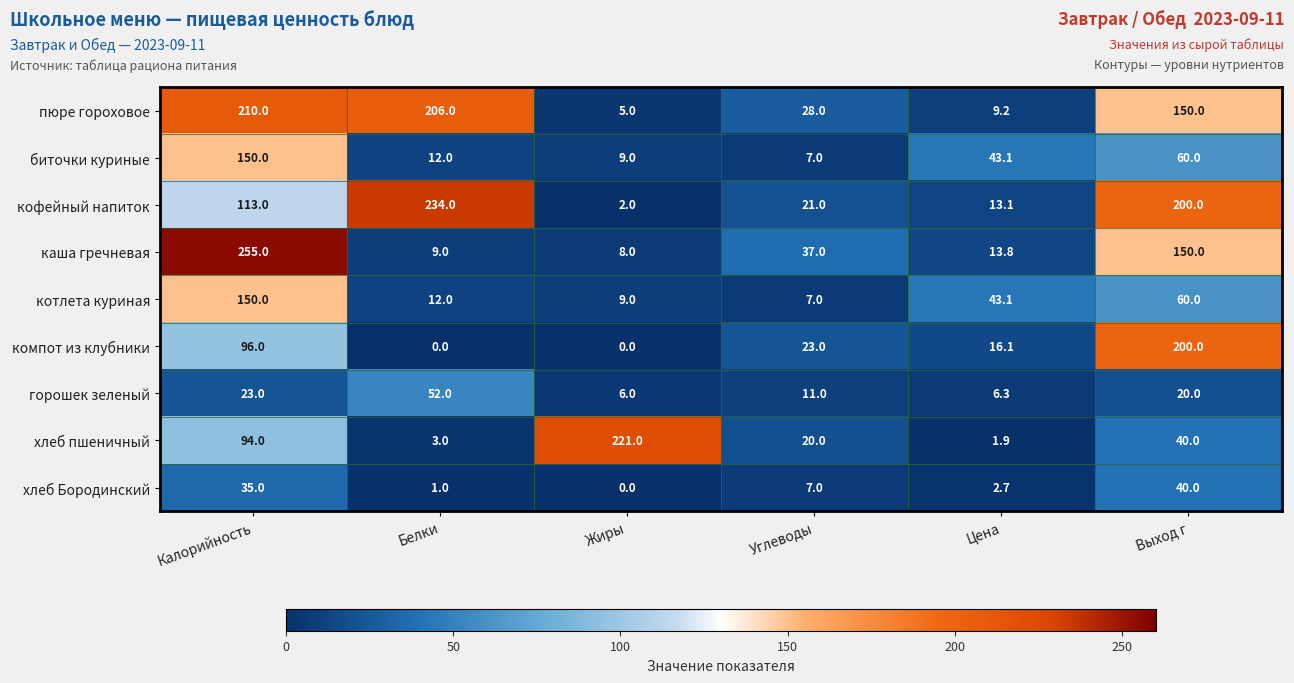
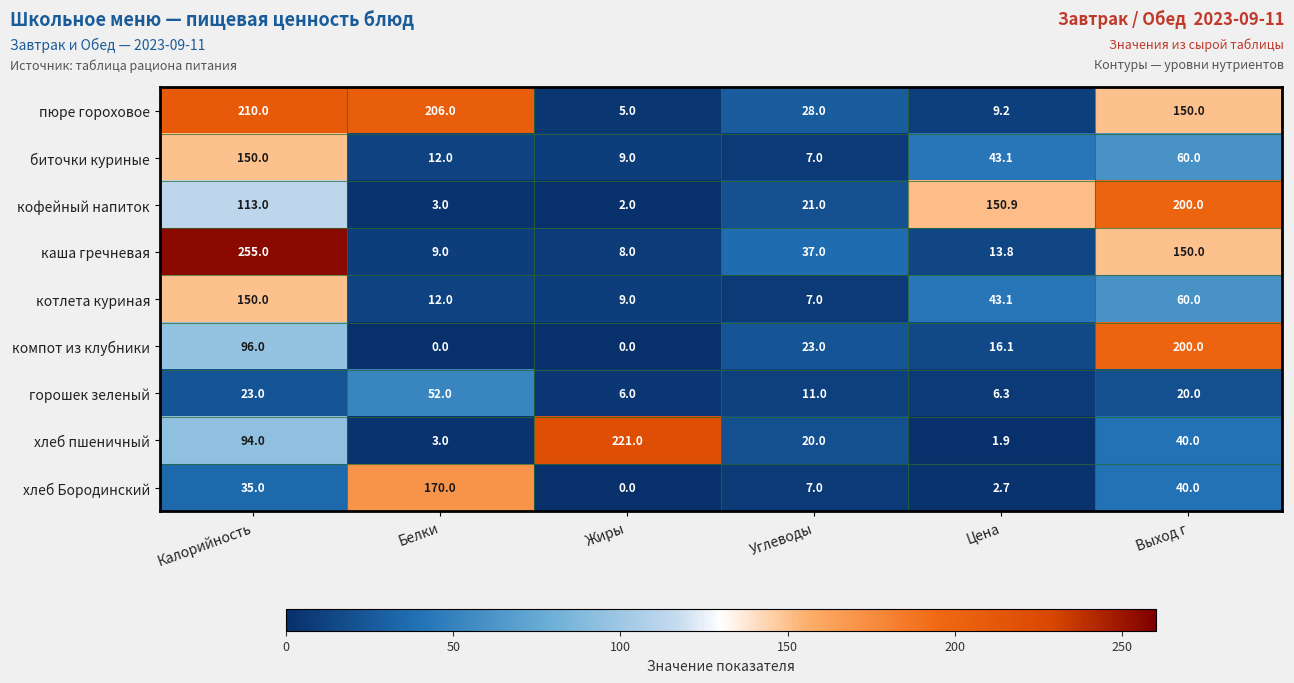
  {
    "пюре гороховое": {
      "Калорийность": 210.0,
      "Белки": 206.0,
      "Жиры": 5.0,
      "Углеводы": 28.0,
      "Цена": 9.2,
      "Выход г": 150.0
    },
    "биточки куриные": {
      "Калорийность": 150.0,
      "Белки": 12.0,
      "Жиры": 9.0,
      "Углеводы": 7.0,
      "Цена": 43.1,
      "Выход г": 60.0
    },
    "кофейный напиток": {
      "Калорийность": 113.0,
-     "Белки": 234.0,
+     "Белки": 3.0,
      "Жиры": 2.0,
      "Углеводы": 21.0,
-     "Цена": 13.1,
+     "Цена": 150.9,
      "Выход г": 200.0
    },
    "каша гречневая": {
      "Калорийность": 255.0,
      "Белки": 9.0,
      "Жиры": 8.0,
      "Углеводы": 37.0,
      "Цена": 13.8,
      "Выход г": 150.0
    },
    "котлета куриная": {
      "Калорийность": 150.0,
      "Белки": 12.0,
      "Жиры": 9.0,
      "Углеводы": 7.0,
      "Цена": 43.1,
      "Выход г": 60.0
    },
    "компот из клубники": {
      "Калорийность": 96.0,
      "Белки": 0.0,
      "Жиры": 0.0,
      "Углеводы": 23.0,
      "Цена": 16.1,
      "Выход г": 200.0
    },
    "горошек зеленый": {
      "Калорийность": 23.0,
      "Белки": 52.0,
      "Жиры": 6.0,
      "Углеводы": 11.0,
      "Цена": 6.3,
      "Выход г": 20.0
    },
    "хлеб пшеничный": {
      "Калорийность": 94.0,
      "Белки": 3.0,
      "Жиры": 221.0,
      "Углеводы": 20.0,
      "Цена": 1.9,
      "Выход г": 40.0
    },
    "хлеб Бородинский": {
      "Калорийность": 35.0,
-     "Белки": 1.0,
+     "Белки": 170.0,
      "Жиры": 0.0,
      "Углеводы": 7.0,
      "Цена": 2.7,
      "Выход г": 40.0
    }
  }
